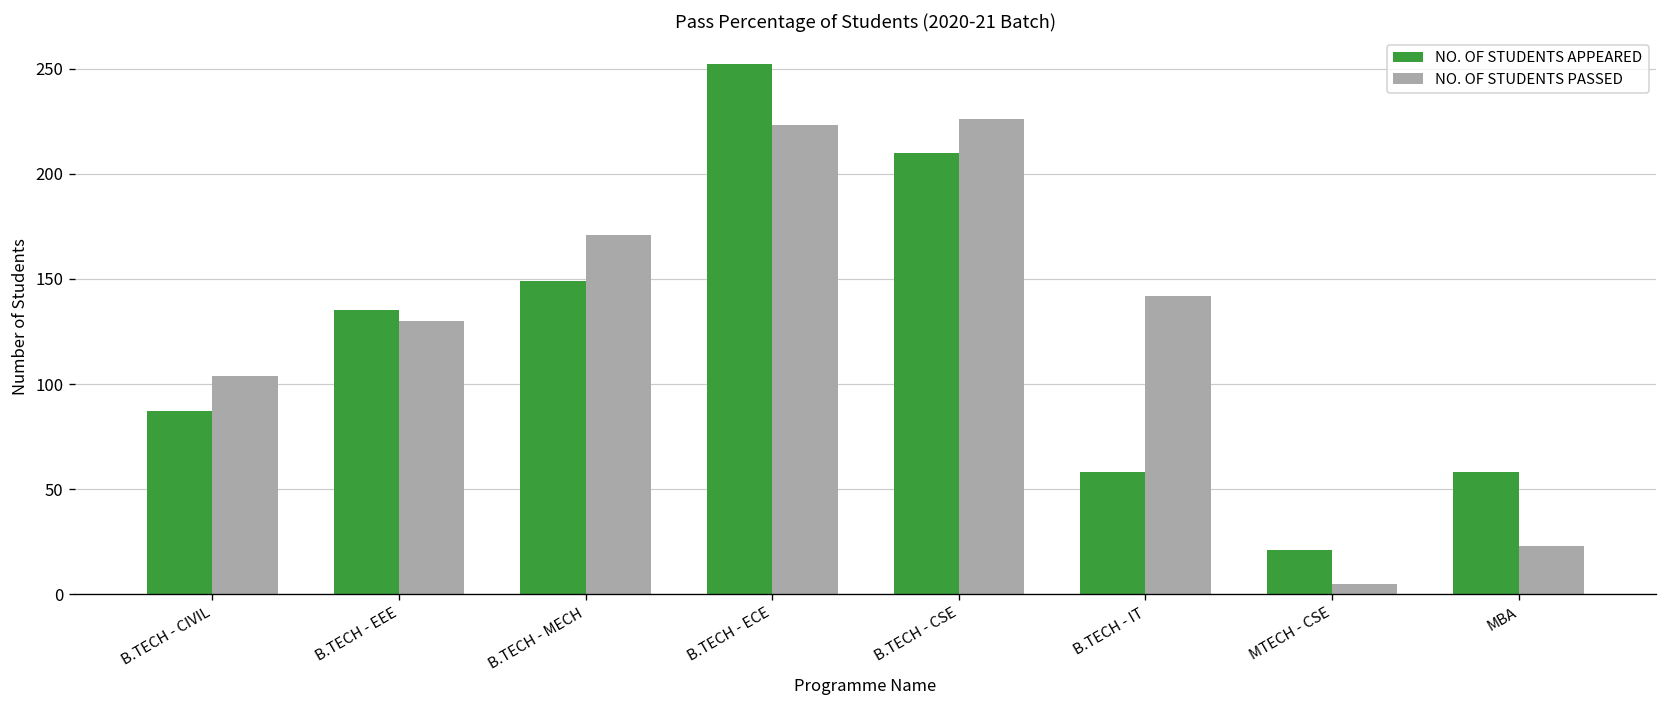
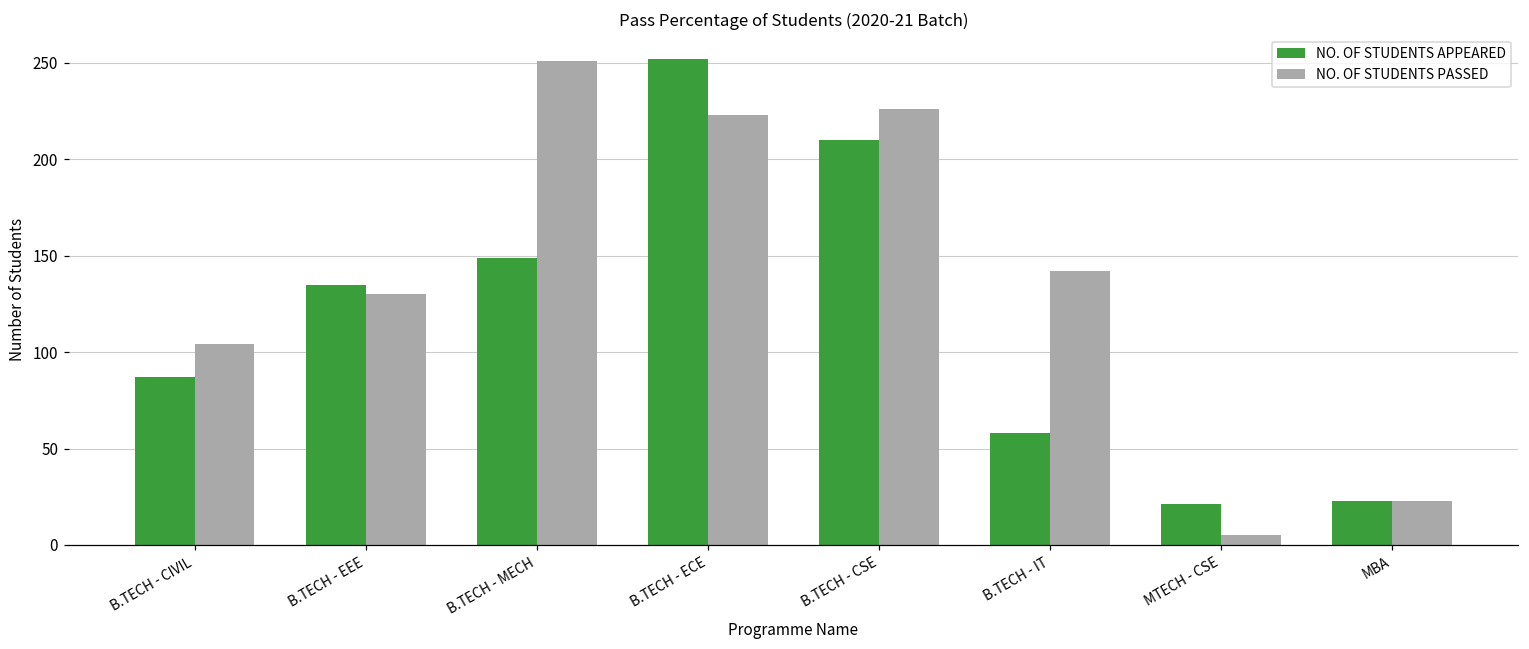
  {
    "NO. OF STUDENTS APPEARED": {
      "B.TECH - CIVIL": 87,
      "B.TECH - EEE": 135,
      "B.TECH - MECH": 149,
      "B.TECH - ECE": 252,
      "B.TECH - CSE": 210,
      "B.TECH - IT": 58,
      "MTECH - CSE": 21,
-     "MBA": 58
+     "MBA": 23
    },
    "NO. OF STUDENTS PASSED": {
      "B.TECH - CIVIL": 104,
      "B.TECH - EEE": 130,
-     "B.TECH - MECH": 171,
+     "B.TECH - MECH": 251,
      "B.TECH - ECE": 223,
      "B.TECH - CSE": 226,
      "B.TECH - IT": 142,
      "MTECH - CSE": 5,
      "MBA": 23
    }
  }
